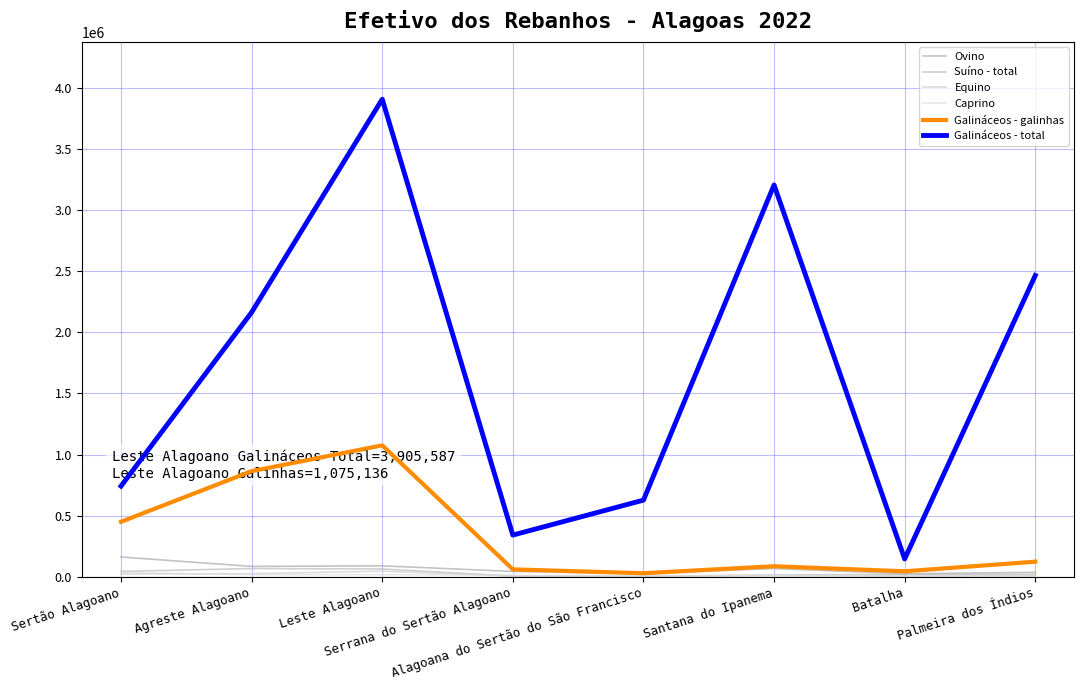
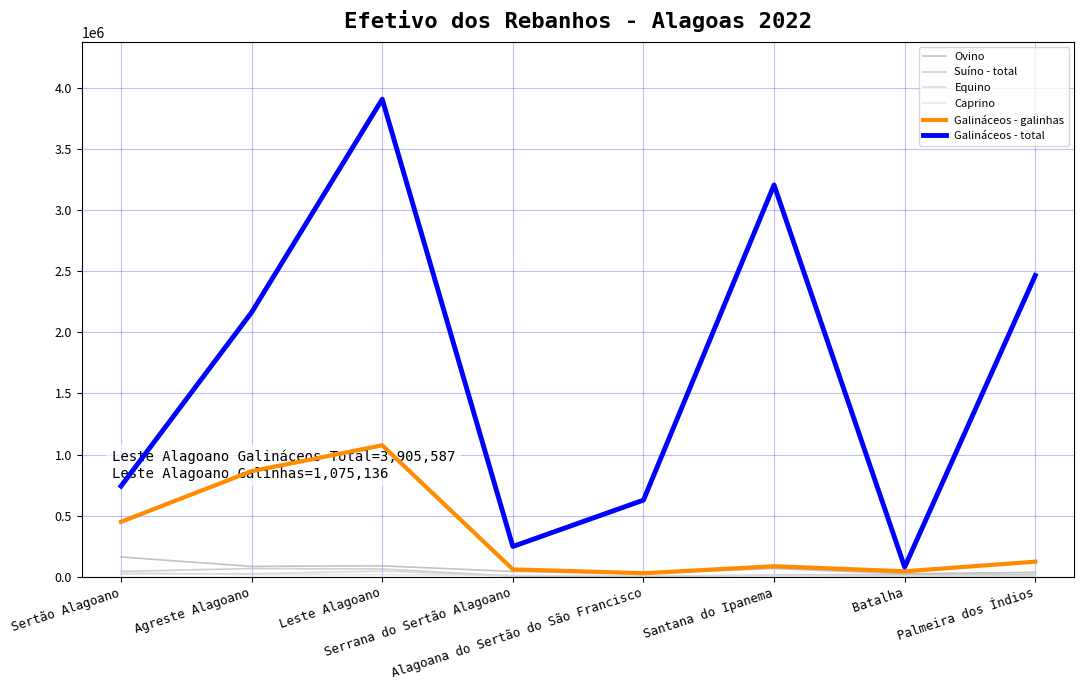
  {
    "Galináceos - galinhas": {
      "Sertão Alagoano": 450000,
      "Palmeira dos Índios": 120000
    },
    "Galináceos - total": {
      "Agreste Alagoano": 2160000,
      "Leste Alagoano": 3910000,
-     "Serrana do Sertão Alagoano": 340000,
+     "Serrana do Sertão Alagoano": 250000,
      "Alagoana do Sertão do São Francisco": 630000,
      "Santana do Ipanema": 3200000,
-     "Batalha": 150000,
+     "Batalha": 80000,
      "Palmeira dos Índios": 2460000
    }
  }
